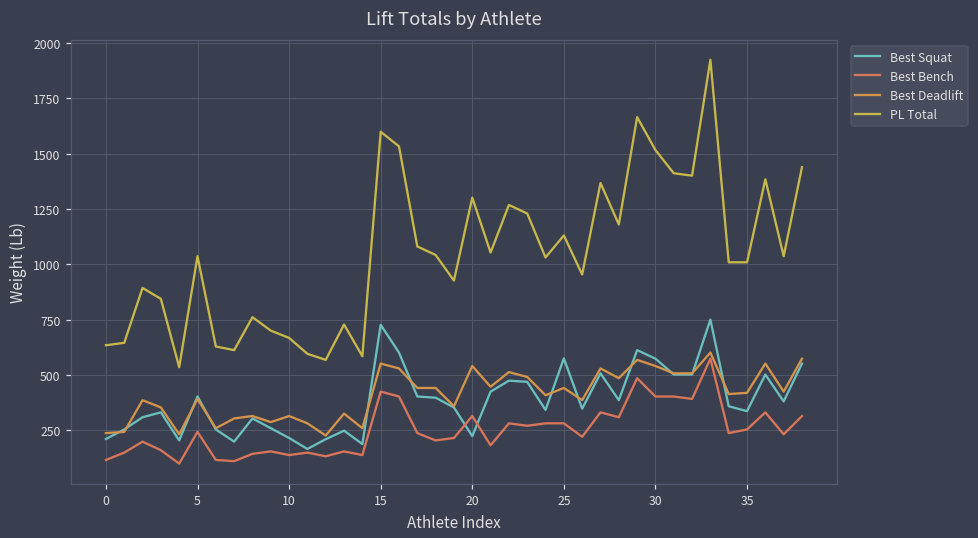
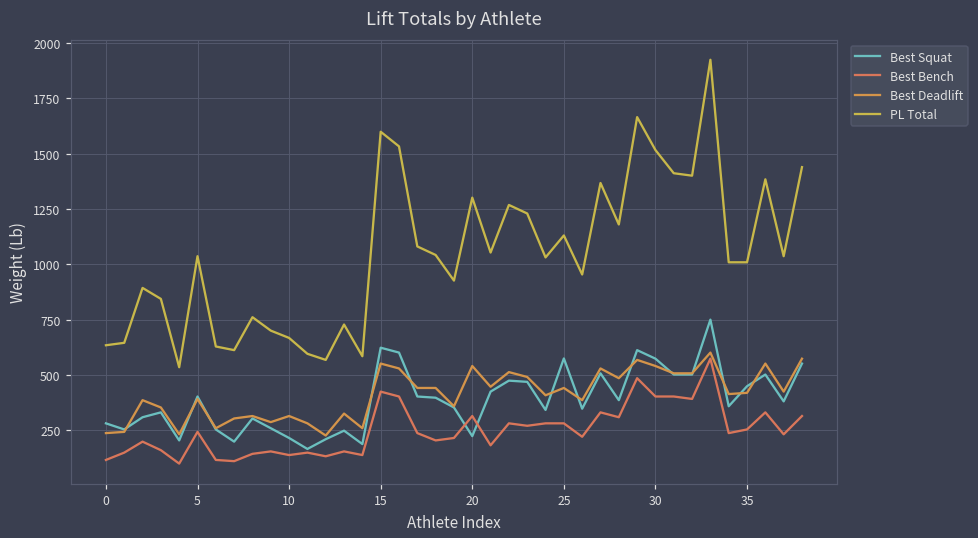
  {
    "Best Squat": {
-     "0": 210,
+     "0": 280,
      "10": 210,
-     "15": 730,
+     "15": 620,
      "20": 220,
      "25": 570,
      "30": 570,
-     "35": 340
+     "35": 450
    }
  }
